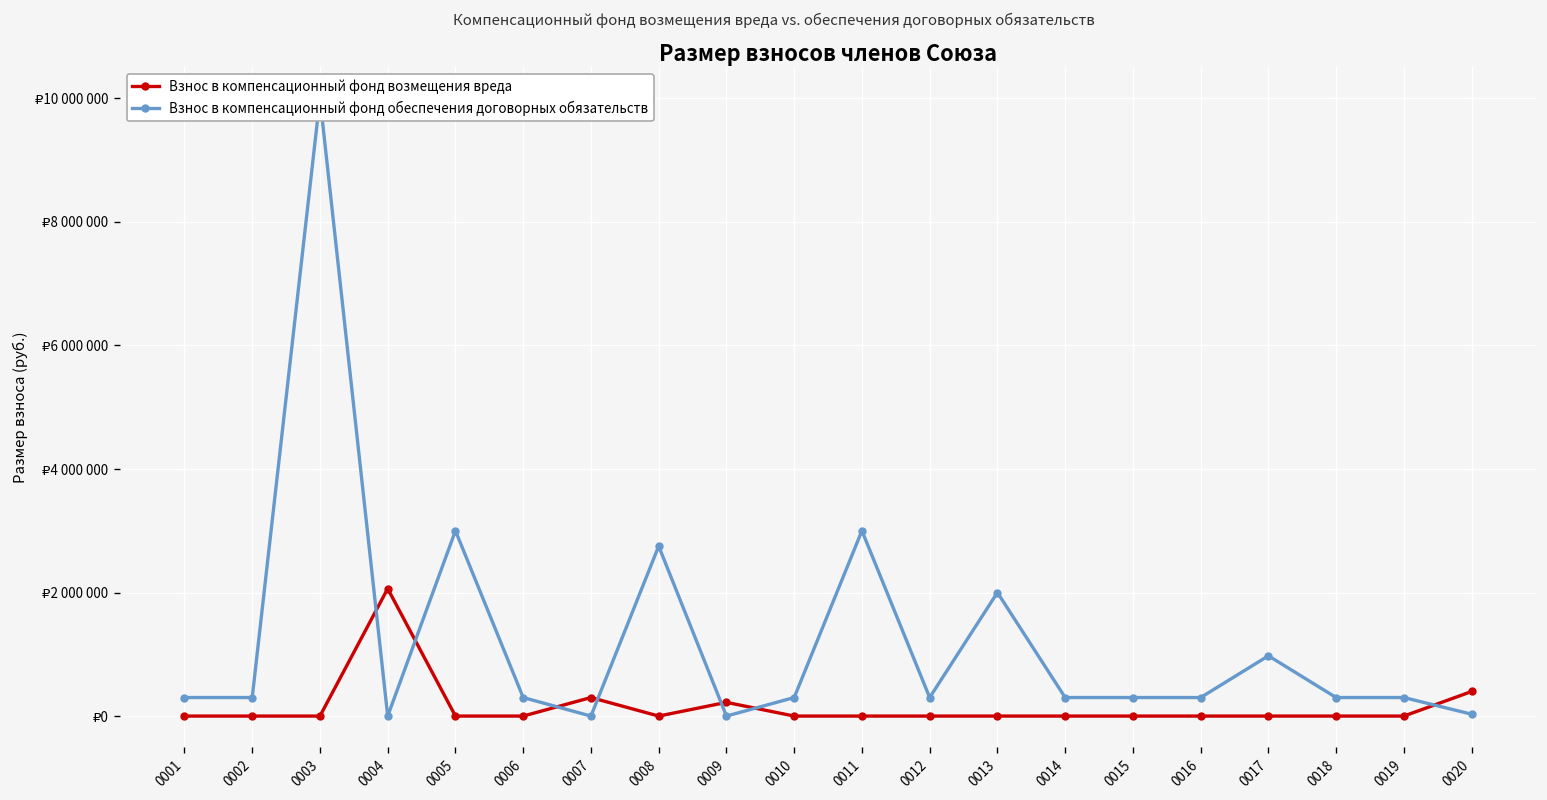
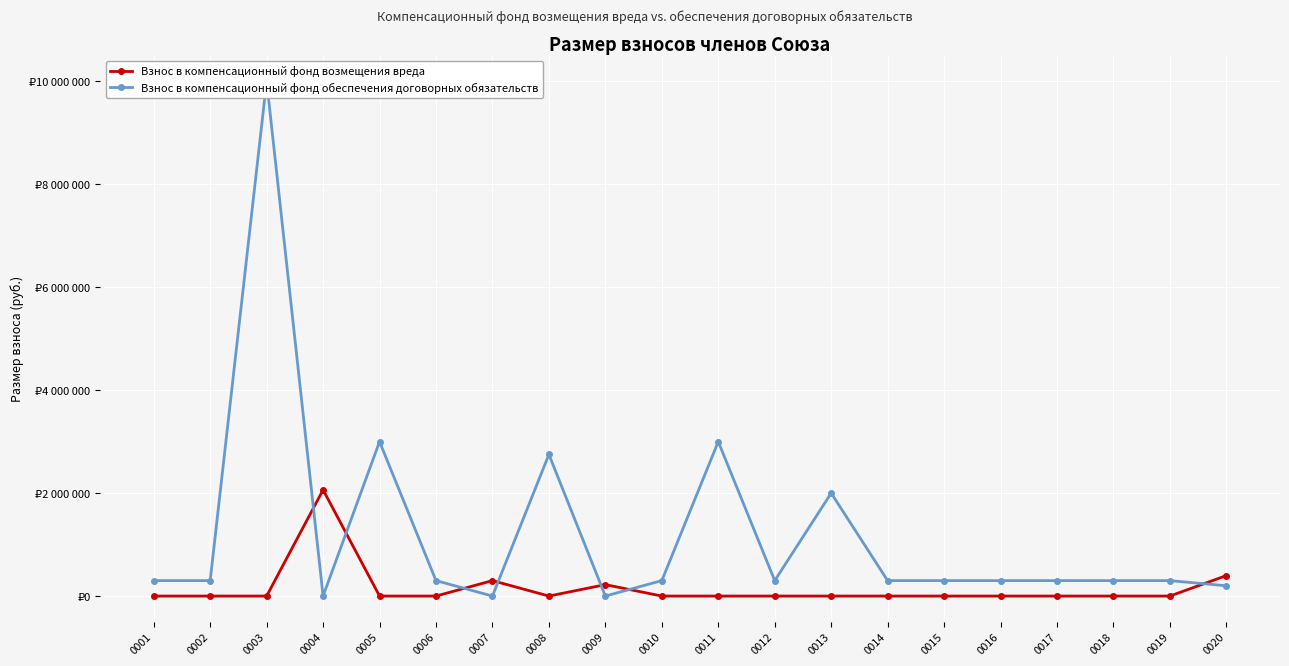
  {
    "Взнос в компенсационный фонд возмещения вреда": {
      "0001": "₽0",
      "0002": "₽0",
      "0003": "₽0",
      "0004": "₽2100000",
      "0005": "₽0",
      "0006": "₽0",
      "0007": "₽300000",
      "0008": "₽0",
      "0009": "₽200000",
      "0010": "₽0",
      "0011": "₽0",
      "0012": "₽0",
      "0013": "₽0",
      "0014": "₽0",
      "0015": "₽0",
      "0016": "₽0",
      "0017": "₽0",
      "0018": "₽0",
      "0019": "₽0",
      "0020": "₽400000"
    },
    "Взнос в компенсационный фонд обеспечения договорных обязательств": {
      "0001": "₽300000",
      "0002": "₽300000",
      "0004": "₽0",
      "0005": "₽3000000",
      "0006": "₽300000",
      "0007": "₽0",
      "0008": "₽2800000",
      "0009": "₽0",
      "0010": "₽300000",
      "0011": "₽3000000",
      "0012": "₽300000",
      "0013": "₽2000000",
      "0014": "₽300000",
      "0015": "₽300000",
      "0016": "₽300000",
-     "0017": "₽1000000",
+     "0017": "₽300000",
      "0018": "₽300000",
      "0019": "₽300000",
-     "0020": "₽0"
+     "0020": "₽200000"
    }
  }
